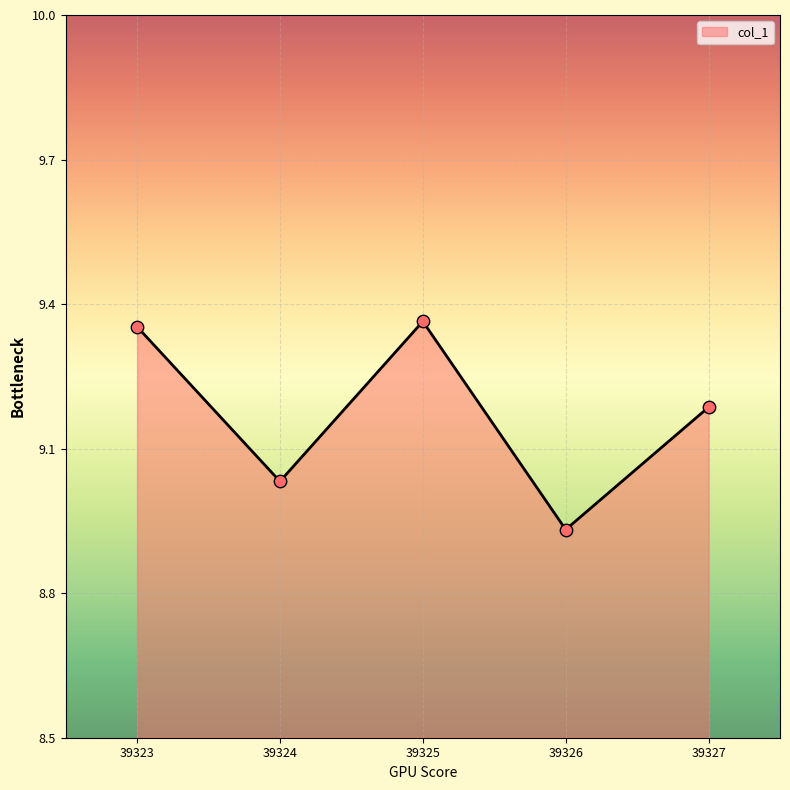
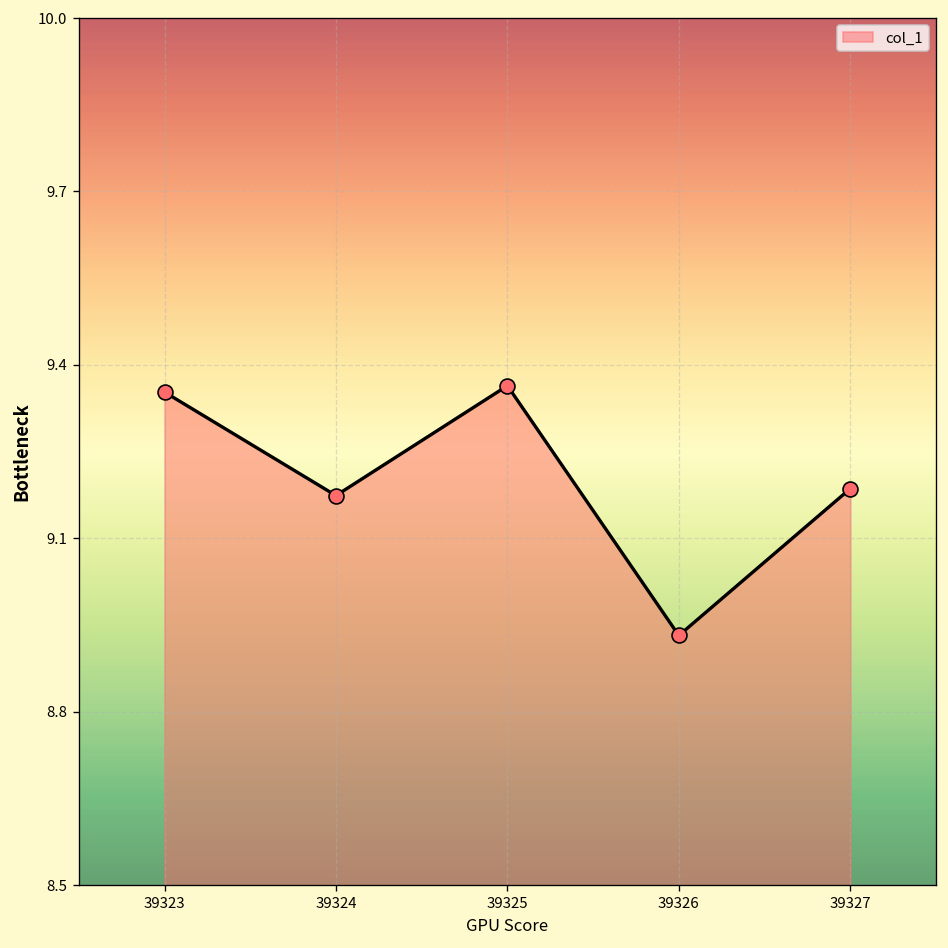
  {
    "39323": 9.35,
-   "39324": 9.03,
+   "39324": 9.17,
    "39325": 9.36,
    "39326": 8.93,
    "39327": 9.19
  }
